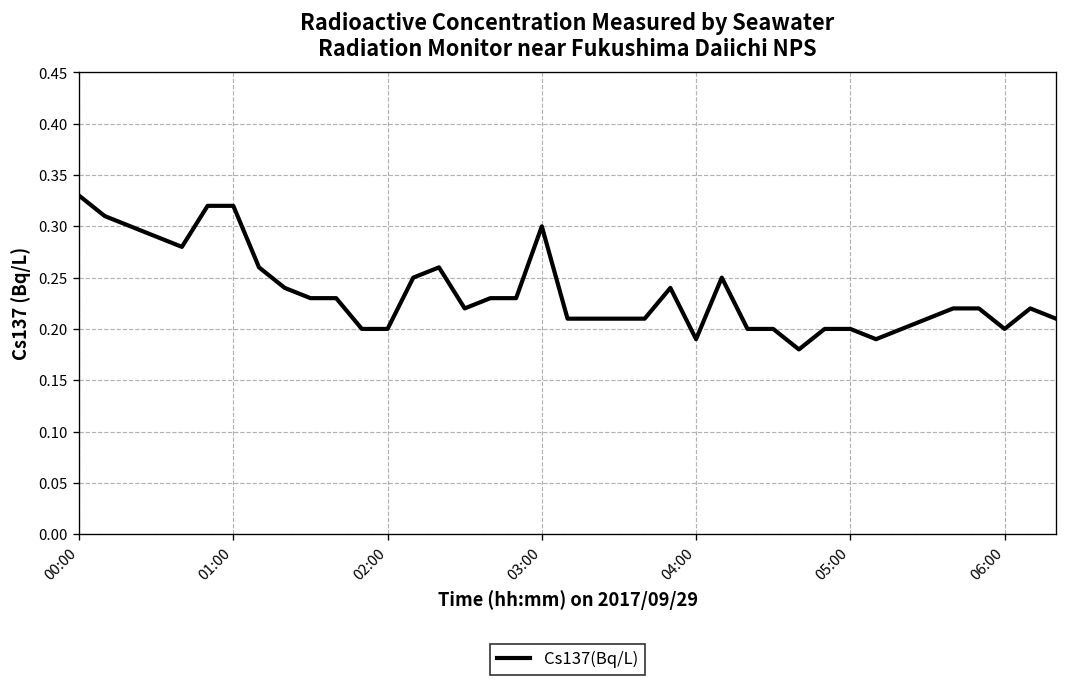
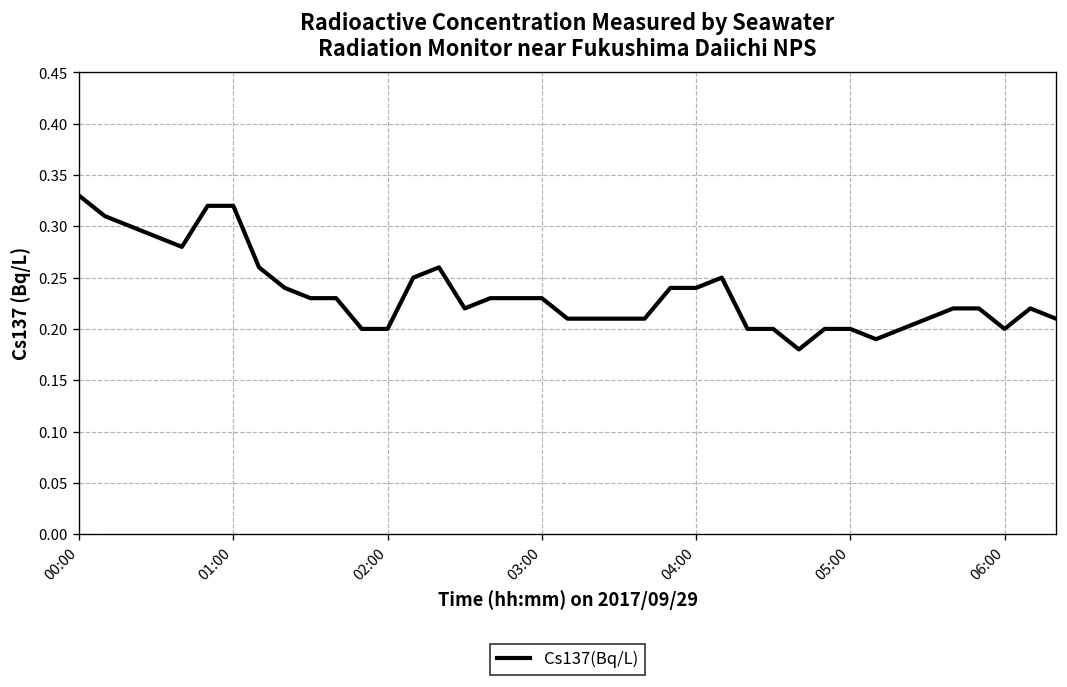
  {
    "00:00": 0.33,
    "01:00": 0.32,
    "02:00": 0.20,
-   "03:00": 0.30,
-   "04:00": 0.19,
+   "03:00": 0.23,
+   "04:00": 0.24,
    "05:00": 0.20,
    "06:00": 0.20
  }
